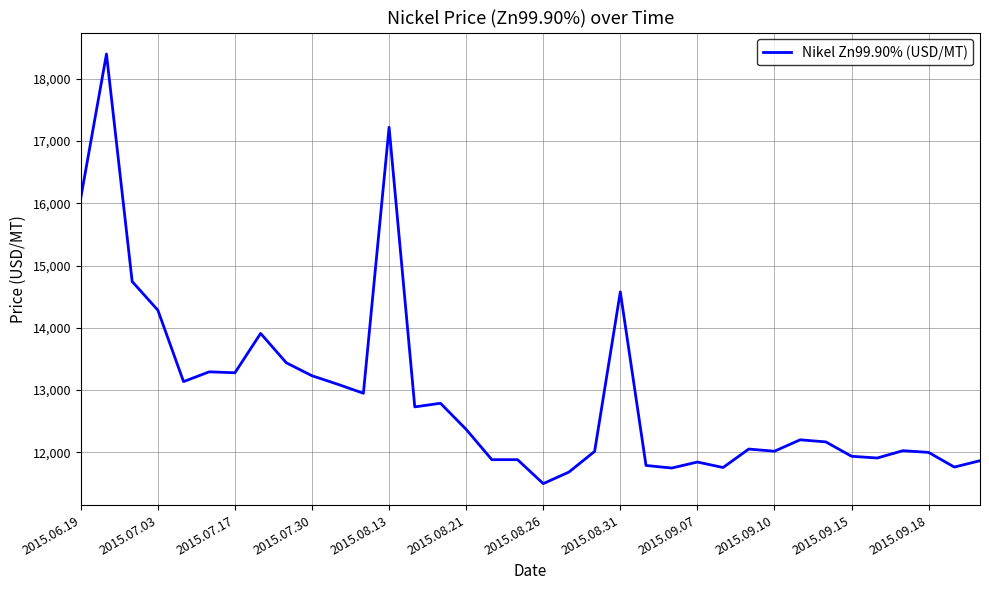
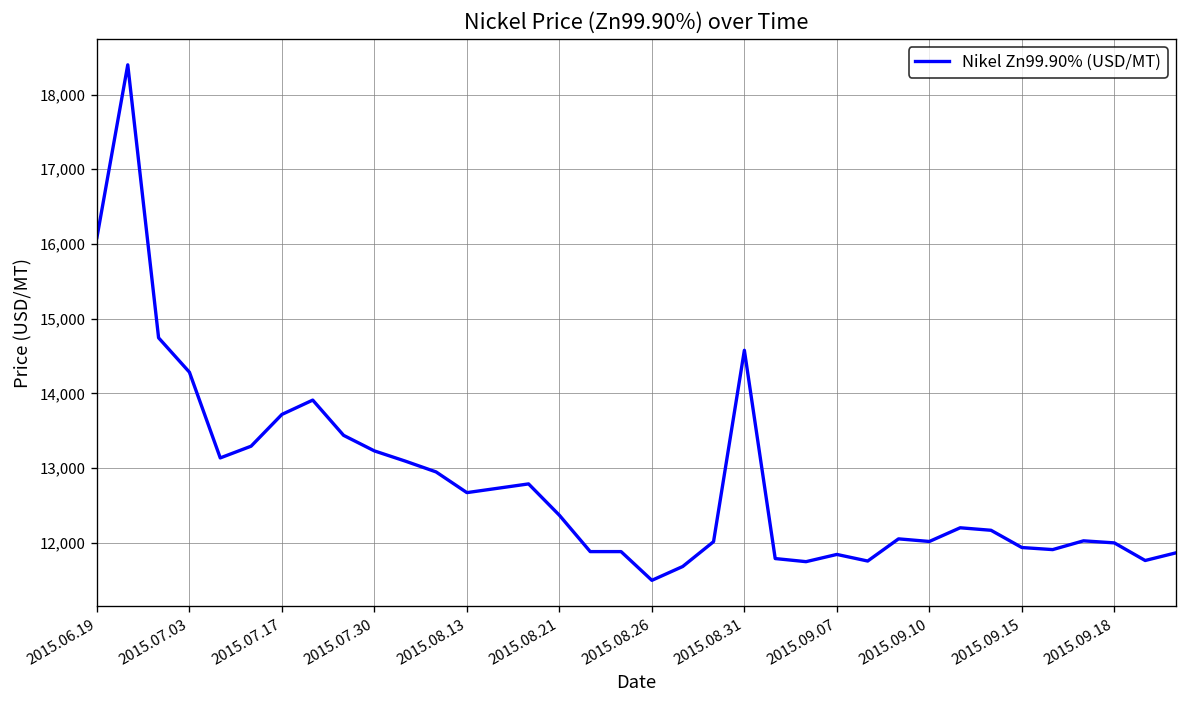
  {
    "2015.06.19": "16,100",
    "2015.07.03": "14,300",
-   "2015.07.17": "13,300",
+   "2015.07.17": "13,700",
    "2015.07.30": "13,200",
-   "2015.08.13": "17,200",
+   "2015.08.13": "12,700",
    "2015.08.21": "12,400",
    "2015.08.26": "11,500",
    "2015.08.31": "14,600",
    "2015.09.07": "11,800",
    "2015.09.10": "12,000",
    "2015.09.15": "11,900",
    "2015.09.18": "12,000"
  }
